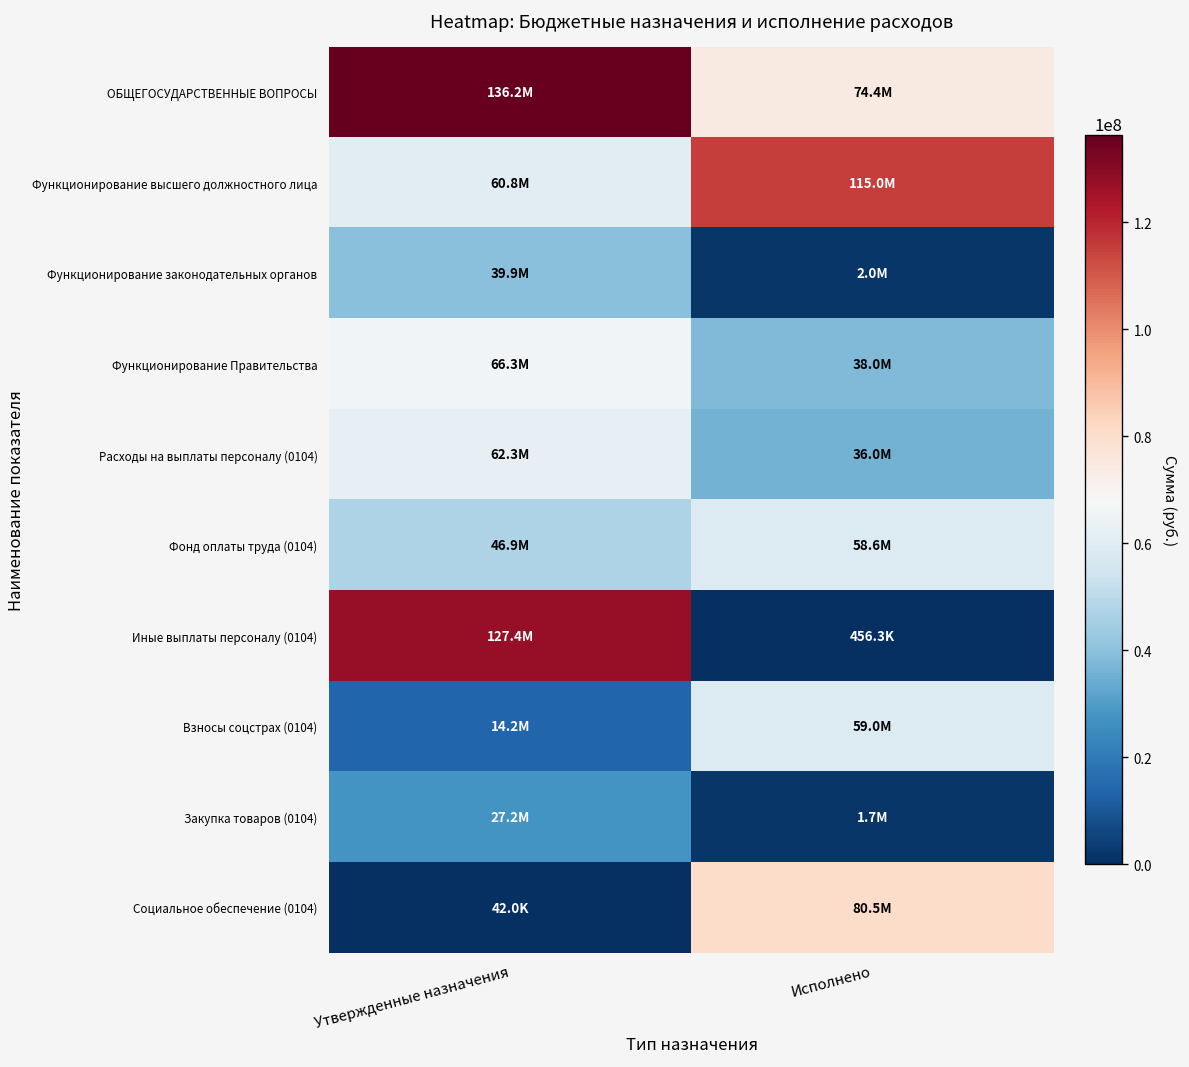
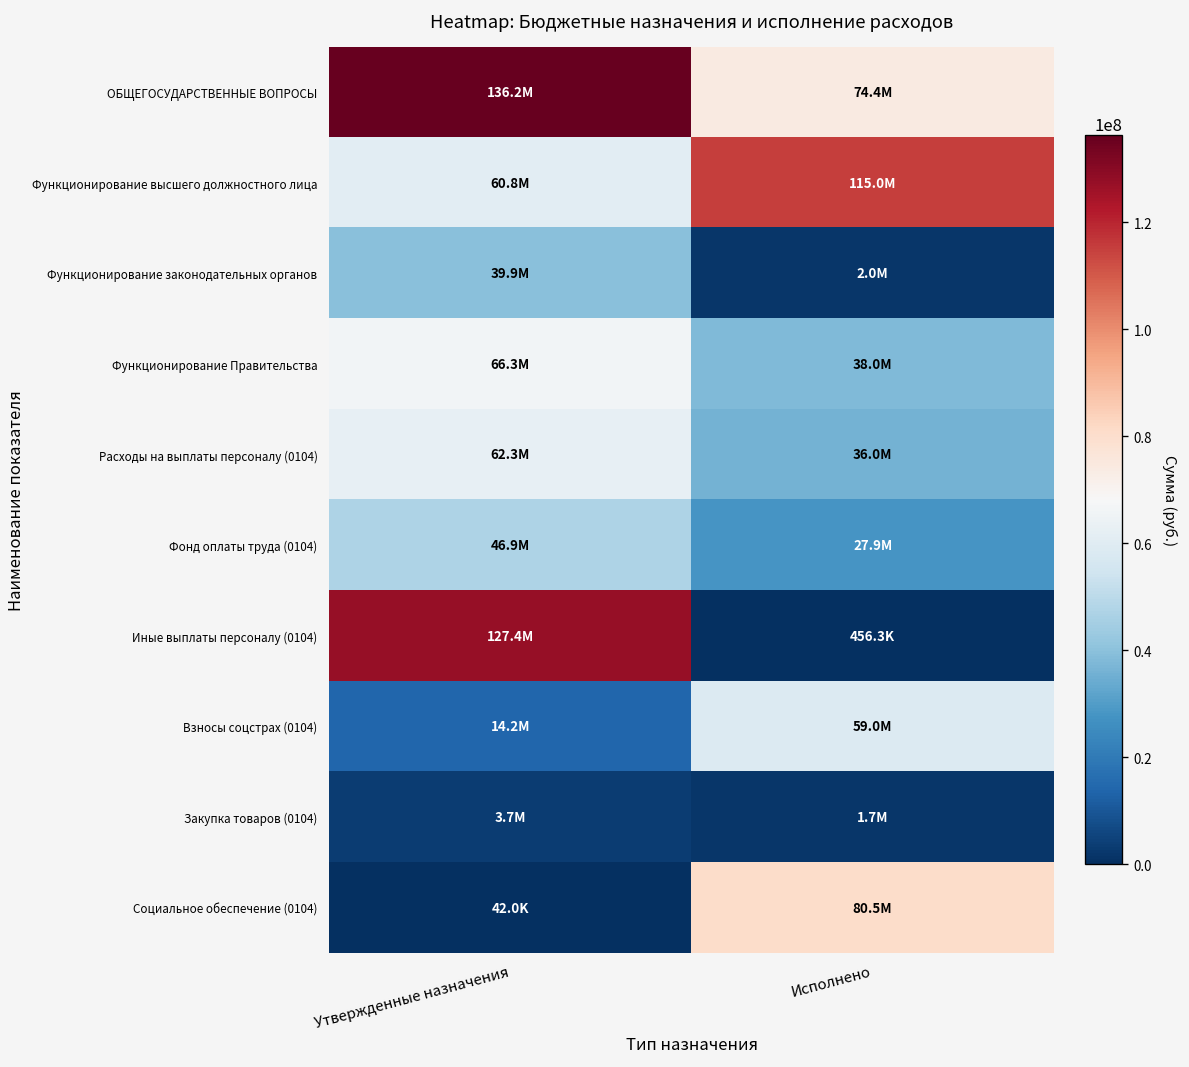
  {
    "ОБЩЕГОСУДАРСТВЕННЫЕ ВОПРОСЫ": {
      "Утвержденные назначения": "136.2M",
      "Исполнено": "74.4M"
    },
    "Функционирование высшего должностного лица": {
      "Утвержденные назначения": "60.8M",
      "Исполнено": "115.0M"
    },
    "Функционирование законодательных органов": {
      "Утвержденные назначения": "39.9M",
      "Исполнено": "2.0M"
    },
    "Функционирование Правительства": {
      "Утвержденные назначения": "66.3M",
      "Исполнено": "38.0M"
    },
    "Расходы на выплаты персоналу (0104)": {
      "Утвержденные назначения": "62.3M",
      "Исполнено": "36.0M"
    },
    "Фонд оплаты труда (0104)": {
      "Утвержденные назначения": "46.9M",
-     "Исполнено": "58.6M"
+     "Исполнено": "27.9M"
    },
    "Иные выплаты персоналу (0104)": {
      "Утвержденные назначения": "127.4M",
      "Исполнено": "456.3K"
    },
    "Взносы соцстрах (0104)": {
      "Утвержденные назначения": "14.2M",
      "Исполнено": "59.0M"
    },
    "Закупка товаров (0104)": {
-     "Утвержденные назначения": "27.2M",
+     "Утвержденные назначения": "3.7M",
      "Исполнено": "1.7M"
    },
    "Социальное обеспечение (0104)": {
      "Утвержденные назначения": "42.0K",
      "Исполнено": "80.5M"
    }
  }
